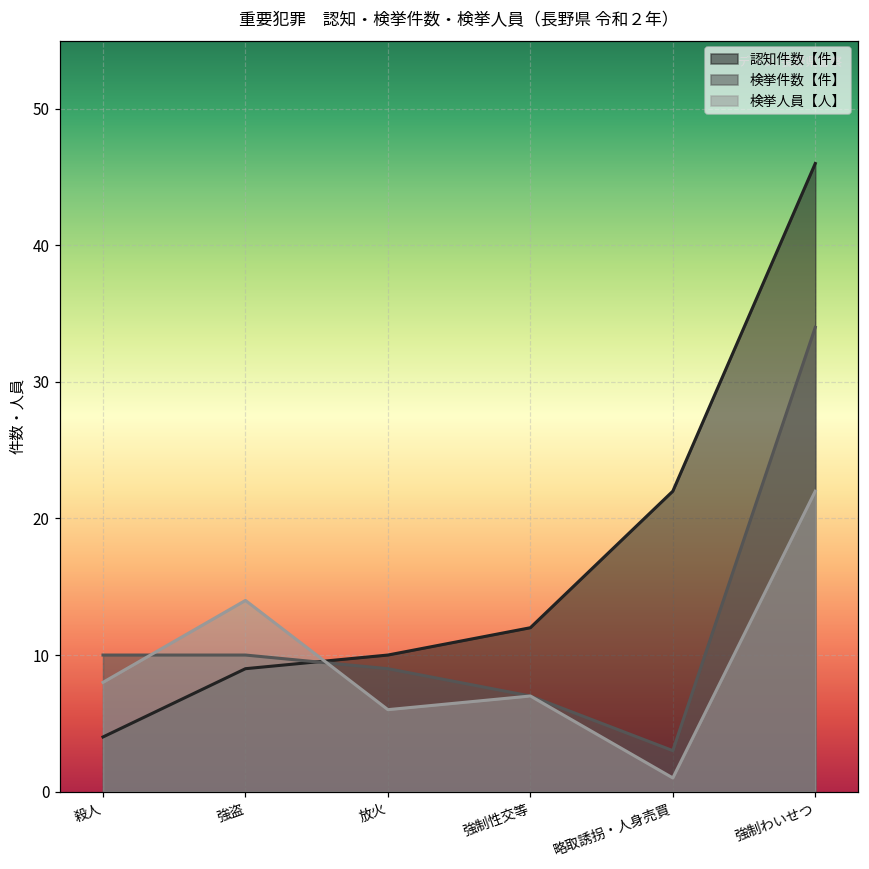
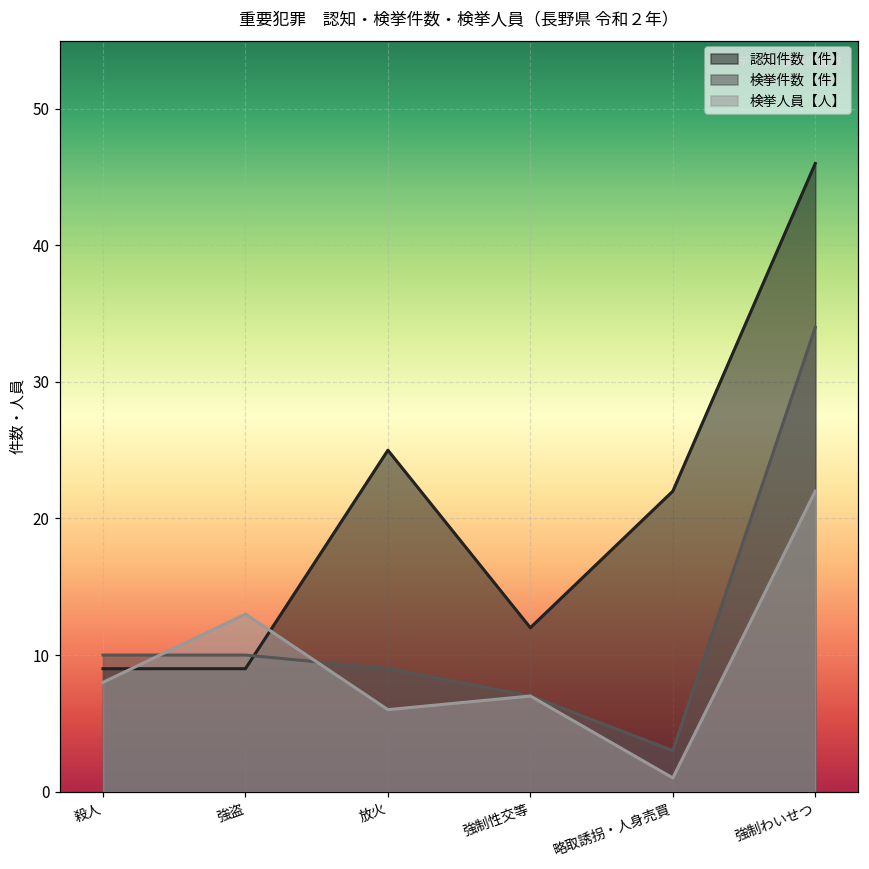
  {
    "認知件数【件】": {
-     "殺人": 4,
+     "殺人": 9,
      "強盗": 9,
-     "放火": 10,
+     "放火": 25,
      "強制性交等": 12,
      "略取誘拐・人身売買": 22,
      "強制わいせつ": 46
    },
    "検挙件数【件】": {
      "殺人": 10,
      "強盗": 10,
      "放火": 9,
      "略取誘拐・人身売買": 3,
      "強制わいせつ": 34
    },
    "検挙人員【人】": {
      "殺人": 8,
-     "強盗": 14,
+     "強盗": 13,
      "放火": 6,
      "略取誘拐・人身売買": 1,
      "強制わいせつ": 22
    }
  }
